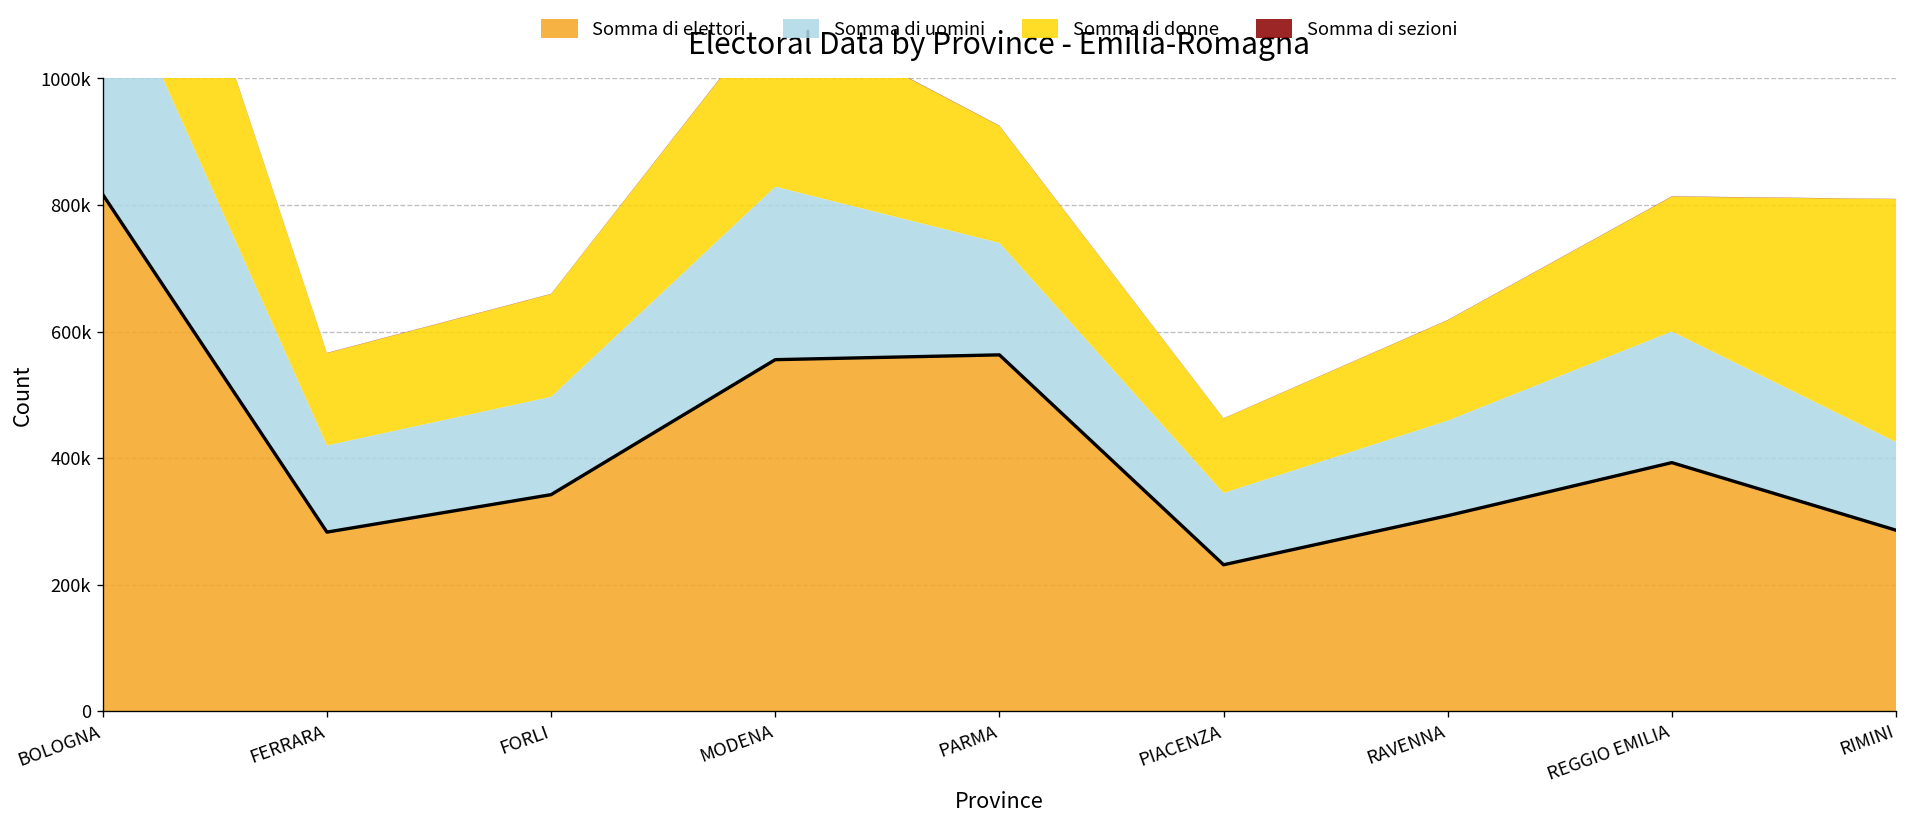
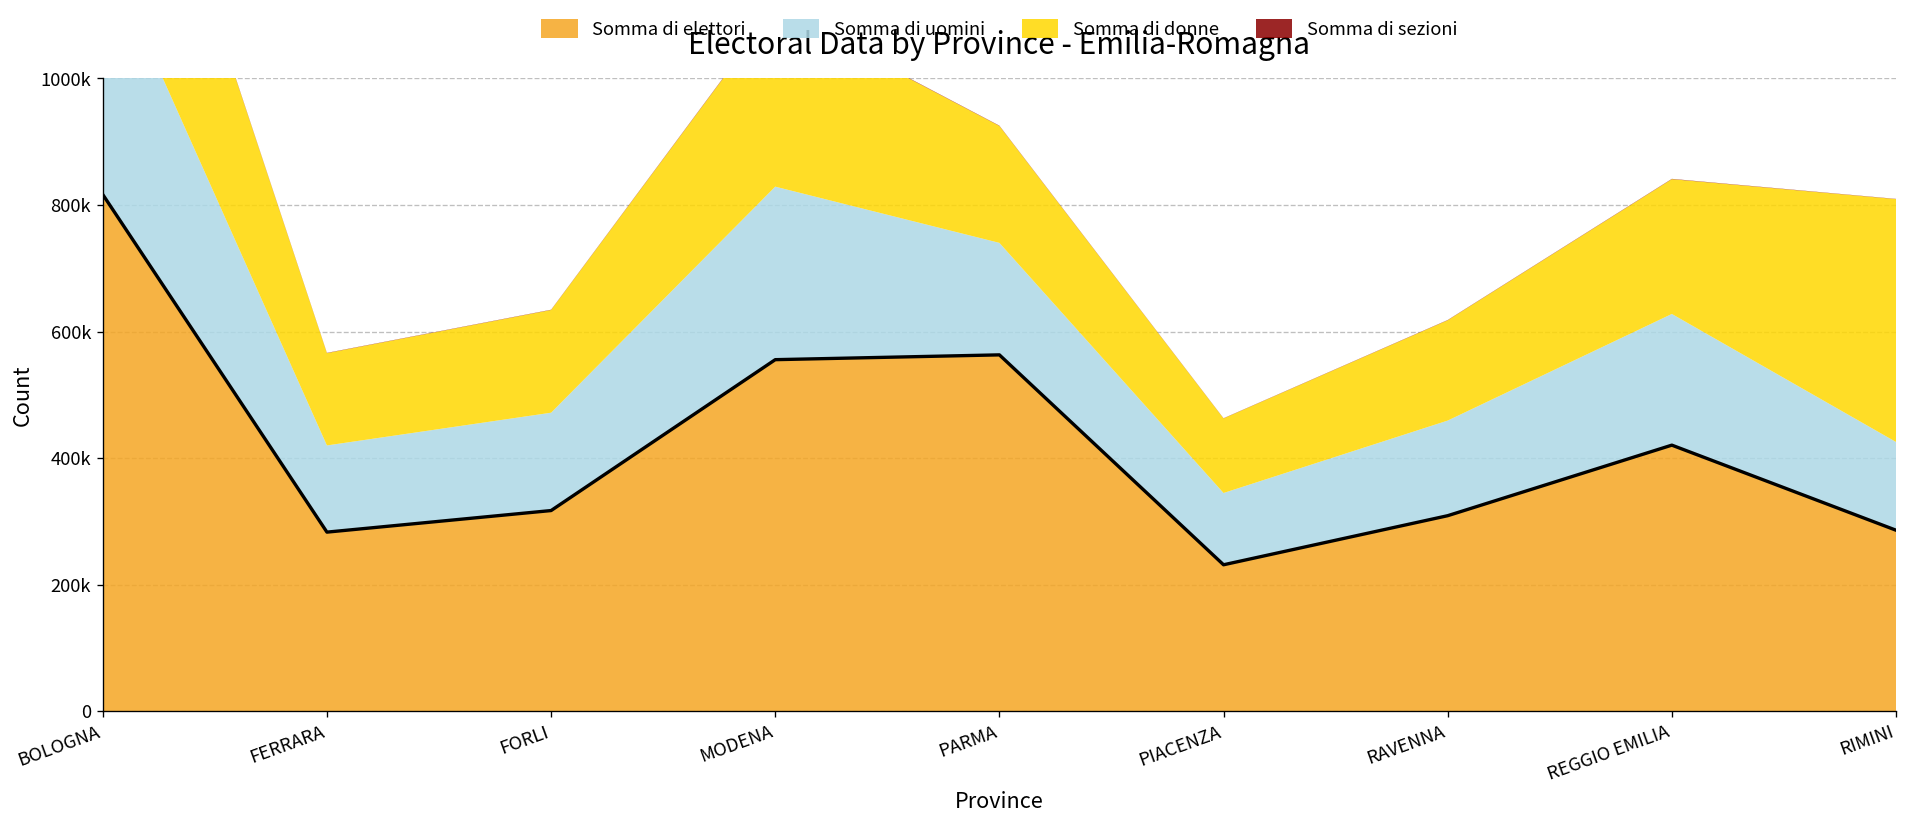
  {
    "Somma di elettori": {
      "BOLOGNA": 820000,
      "FERRARA": 280000,
-     "FORLI": 340000,
+     "FORLI": 320000,
      "MODENA": 560000,
      "PARMA": 560000,
      "PIACENZA": 230000,
      "RAVENNA": 310000,
-     "REGGIO EMILIA": 390000,
+     "REGGIO EMILIA": 420000,
      "RIMINI": 290000
    },
    "Somma di uomini": {
      "FERRARA": 140000,
      "FORLI": 150000,
      "MODENA": 270000,
      "PARMA": 180000,
      "PIACENZA": 110000,
      "RAVENNA": 150000,
      "REGGIO EMILIA": 210000,
      "RIMINI": 140000
    }
  }
